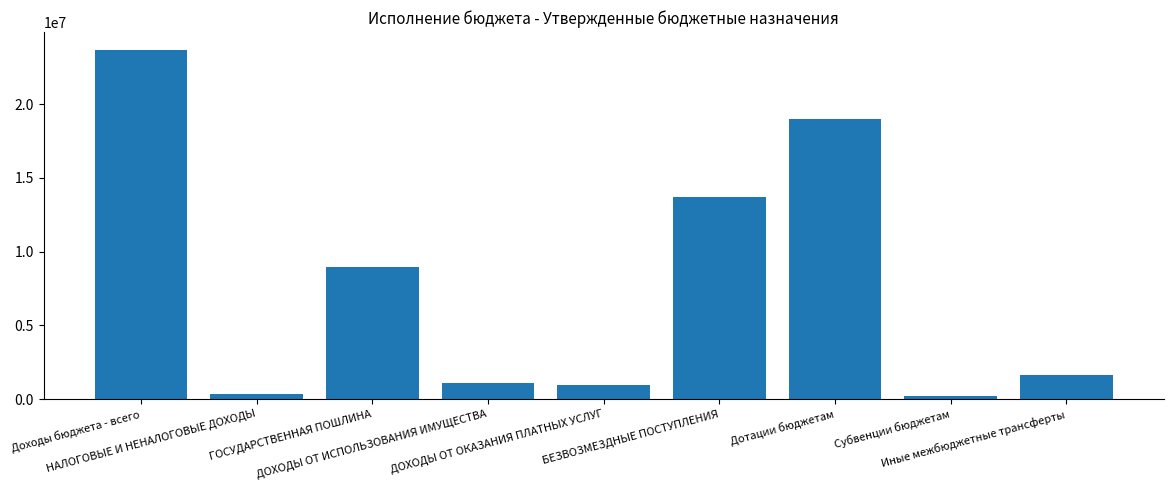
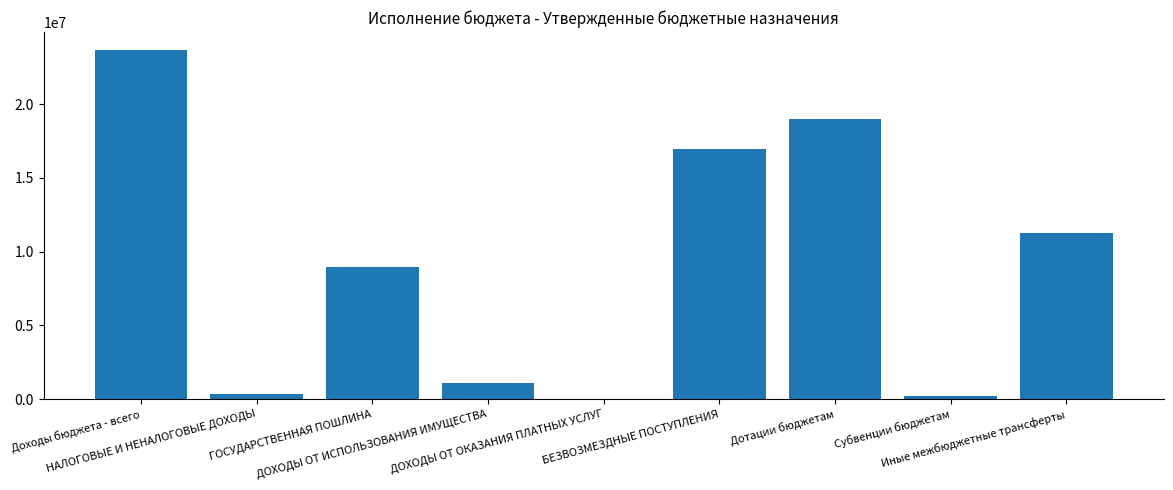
  {
    "Доходы бюджета - всего": 23700000,
    "НАЛОГОВЫЕ И НЕНАЛОГОВЫЕ ДОХОДЫ": 400000,
    "ГОСУДАРСТВЕННАЯ ПОШЛИНА": 9000000,
    "ДОХОДЫ ОТ ИСПОЛЬЗОВАНИЯ ИМУЩЕСТВА": 1100000,
-   "ДОХОДЫ ОТ ОКАЗАНИЯ ПЛАТНЫХ УСЛУГ": 1000000,
-   "БЕЗВОЗМЕЗДНЫЕ ПОСТУПЛЕНИЯ": 13700000,
+   "ДОХОДЫ ОТ ОКАЗАНИЯ ПЛАТНЫХ УСЛУГ": 0,
+   "БЕЗВОЗМЕЗДНЫЕ ПОСТУПЛЕНИЯ": 17000000,
    "Дотации бюджетам": 19000000,
    "Субвенции бюджетам": 200000,
-   "Иные межбюджетные трансферты": 1600000
+   "Иные межбюджетные трансферты": 11200000
  }
